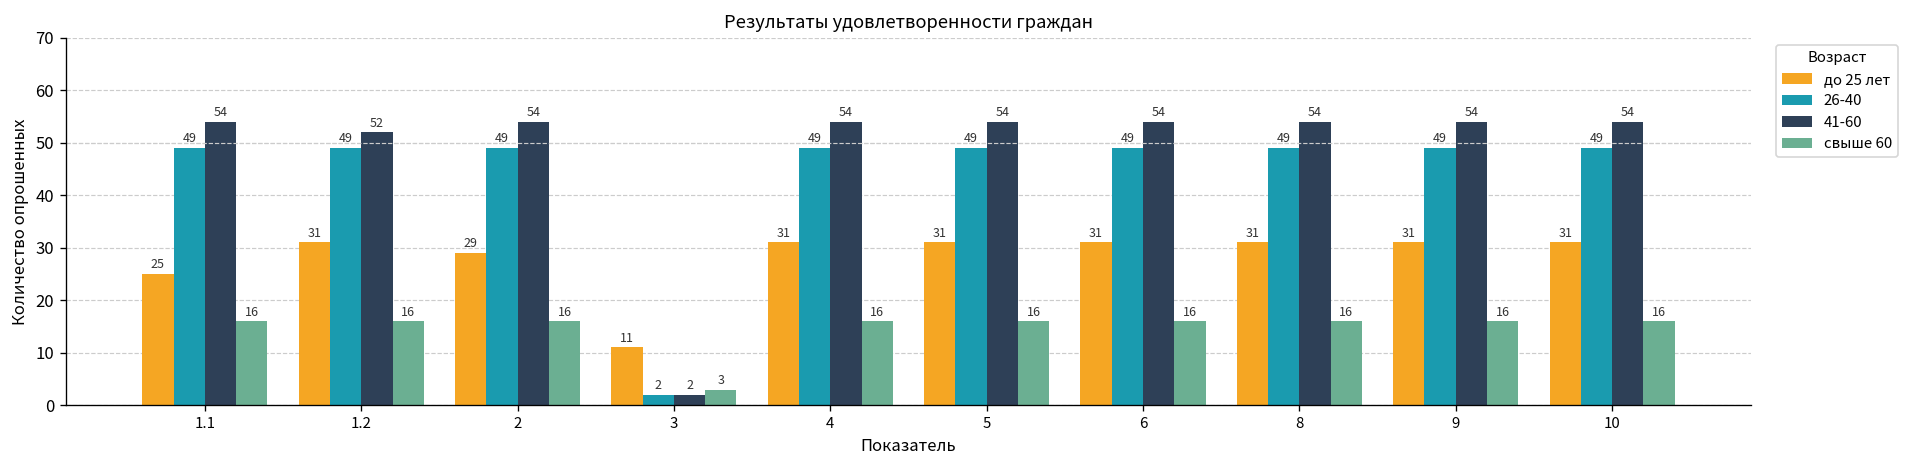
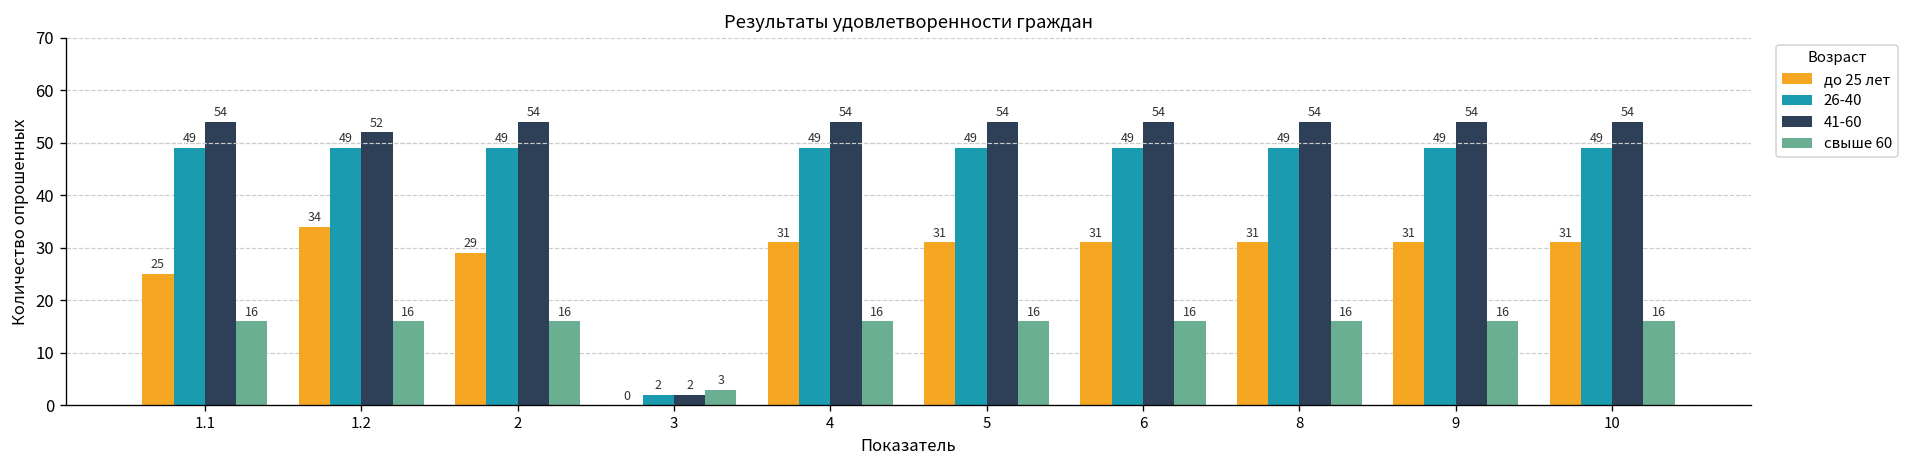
  {
    "до 25 лет": {
      "1.1": 25,
-     "1.2": 31,
+     "1.2": 34,
      "2": 29,
-     "3": 11,
+     "3": 0,
      "4": 31,
      "5": 31,
      "6": 31,
      "8": 31,
      "9": 31,
      "10": 31
    },
    "26-40": {
      "1.1": 49,
      "1.2": 49,
      "2": 49,
      "3": 2,
      "4": 49,
      "5": 49,
      "6": 49,
      "8": 49,
      "9": 49,
      "10": 49
    },
    "41-60": {
      "1.1": 54,
      "1.2": 52,
      "2": 54,
      "3": 2,
      "4": 54,
      "5": 54,
      "6": 54,
      "8": 54,
      "9": 54,
      "10": 54
    },
    "свыше 60": {
      "1.1": 16,
      "1.2": 16,
      "2": 16,
      "3": 3,
      "4": 16,
      "5": 16,
      "6": 16,
      "8": 16,
      "9": 16,
      "10": 16
    }
  }
